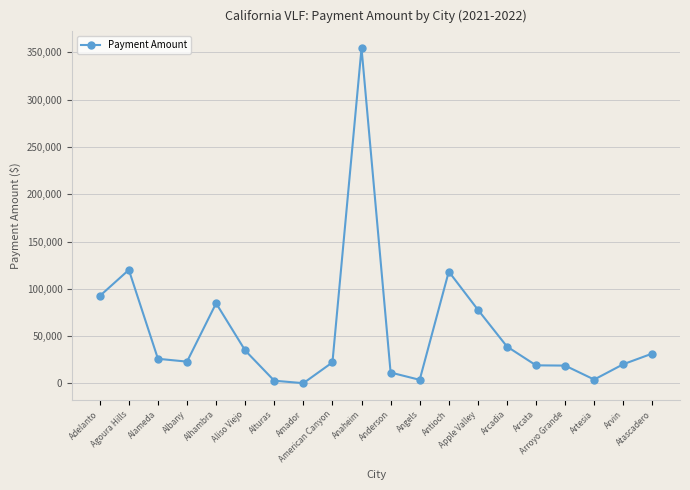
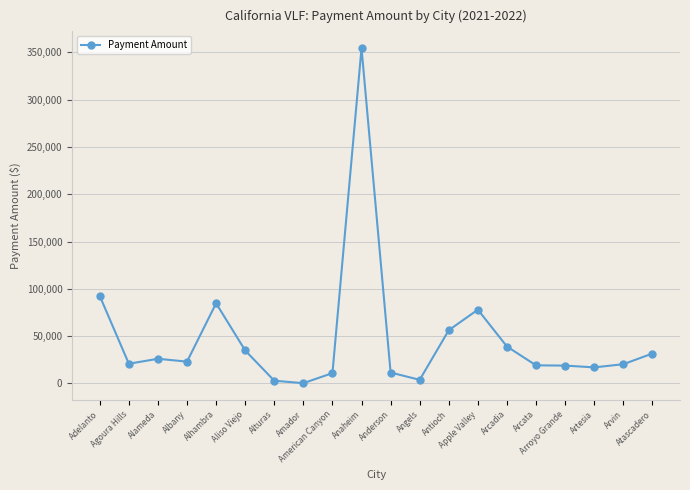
  {
    "Adelanto": "90,000",
-   "Agoura Hills": "120,000",
+   "Agoura Hills": "20,000",
    "Alameda": "30,000",
    "Albany": "20,000",
    "Alhambra": "80,000",
    "Aliso Viejo": "30,000",
    "Alturas": "0",
    "Amador": "0",
-   "American Canyon": "20,000",
+   "American Canyon": "10,000",
    "Anaheim": "350,000",
    "Anderson": "10,000",
    "Angels": "0",
-   "Antioch": "120,000",
+   "Antioch": "60,000",
    "Apple Valley": "80,000",
    "Arcadia": "40,000",
    "Arcata": "20,000",
    "Arroyo Grande": "20,000",
-   "Artesia": "0",
+   "Artesia": "20,000",
    "Arvin": "20,000",
    "Atascadero": "30,000"
  }
